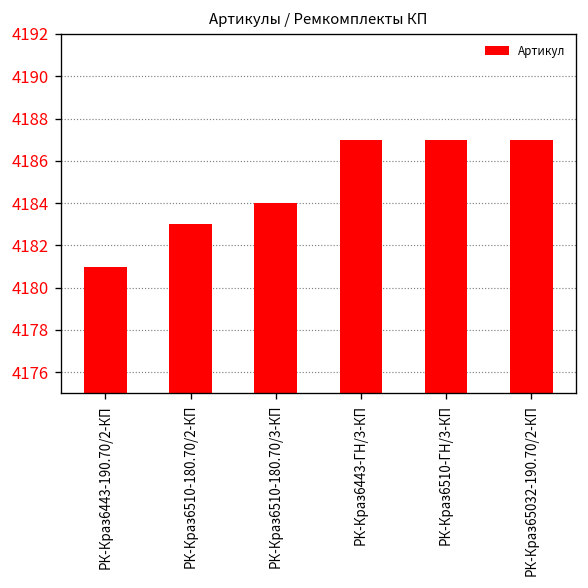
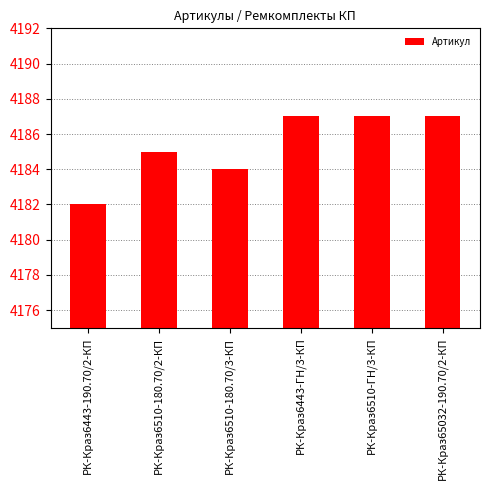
  {
-   "РК-Краз6443-190.70/2-КП": 4181,
-   "РК-Краз6510-180.70/2-КП": 4183,
+   "РК-Краз6443-190.70/2-КП": 4182,
+   "РК-Краз6510-180.70/2-КП": 4185,
    "РК-Краз6510-180.70/3-КП": 4184,
    "РК-Краз6443-ГН/3-КП": 4187,
    "РК-Краз6510-ГН/3-КП": 4187,
    "РК-Краз65032-190.70/2-КП": 4187
  }
